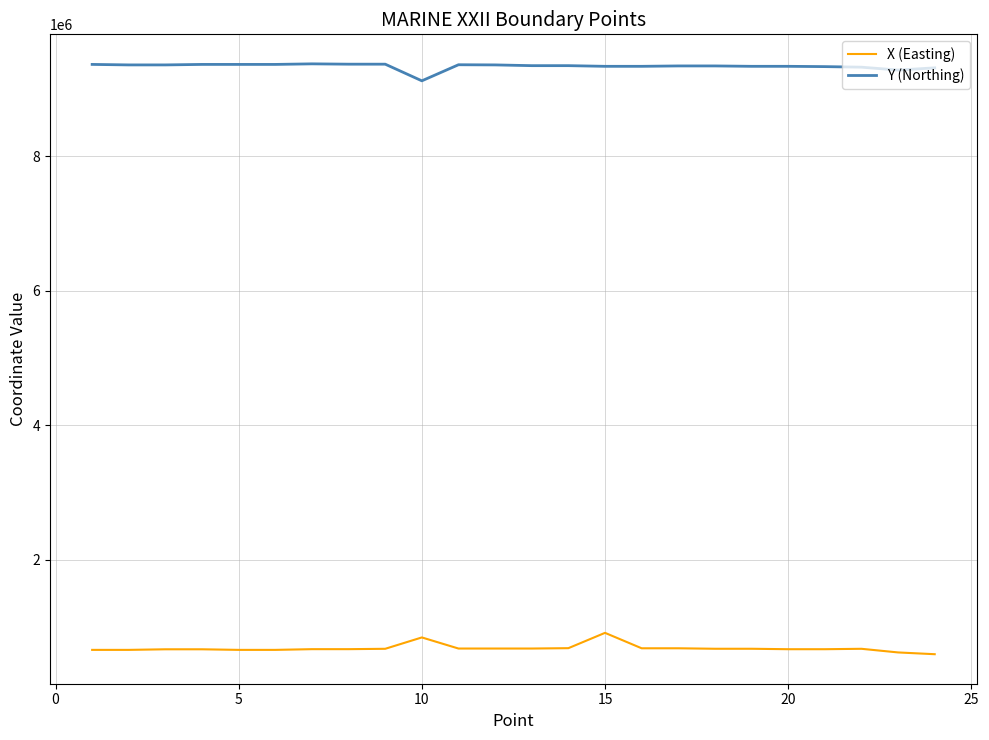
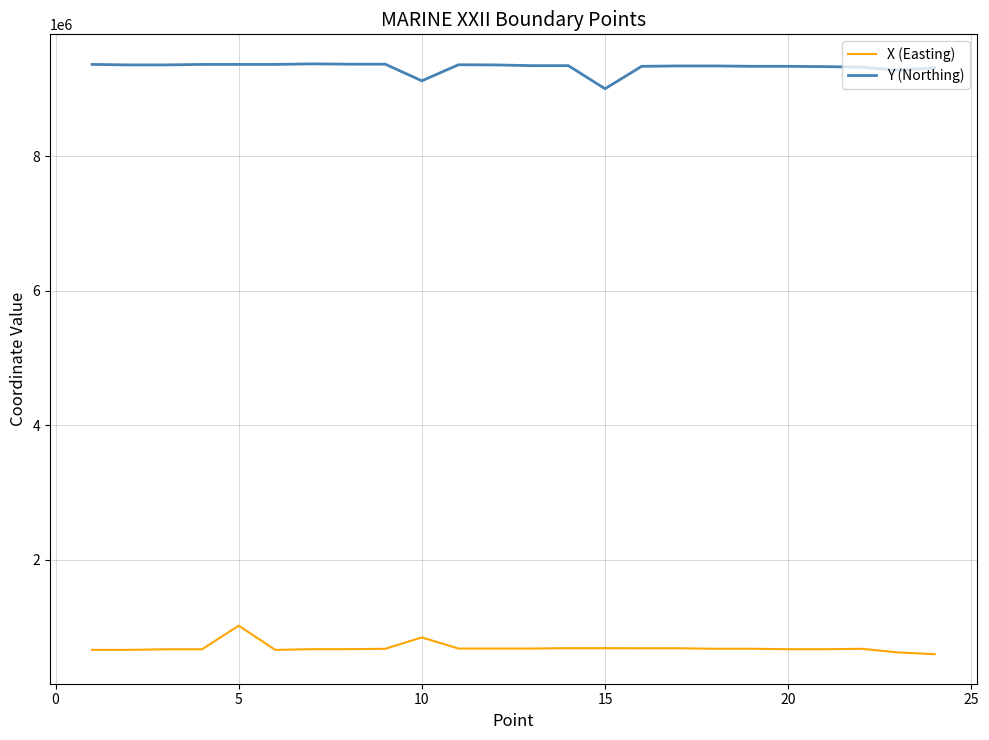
  {
    "X (Easting)": {
-     "5": 700000,
+     "5": 1000000,
      "10": 800000,
-     "15": 900000,
+     "15": 700000,
      "20": 700000
    },
    "Y (Northing)": {
      "5": 9400000,
      "10": 9100000,
-     "15": 9300000,
+     "15": 9000000,
      "20": 9300000
    }
  }
